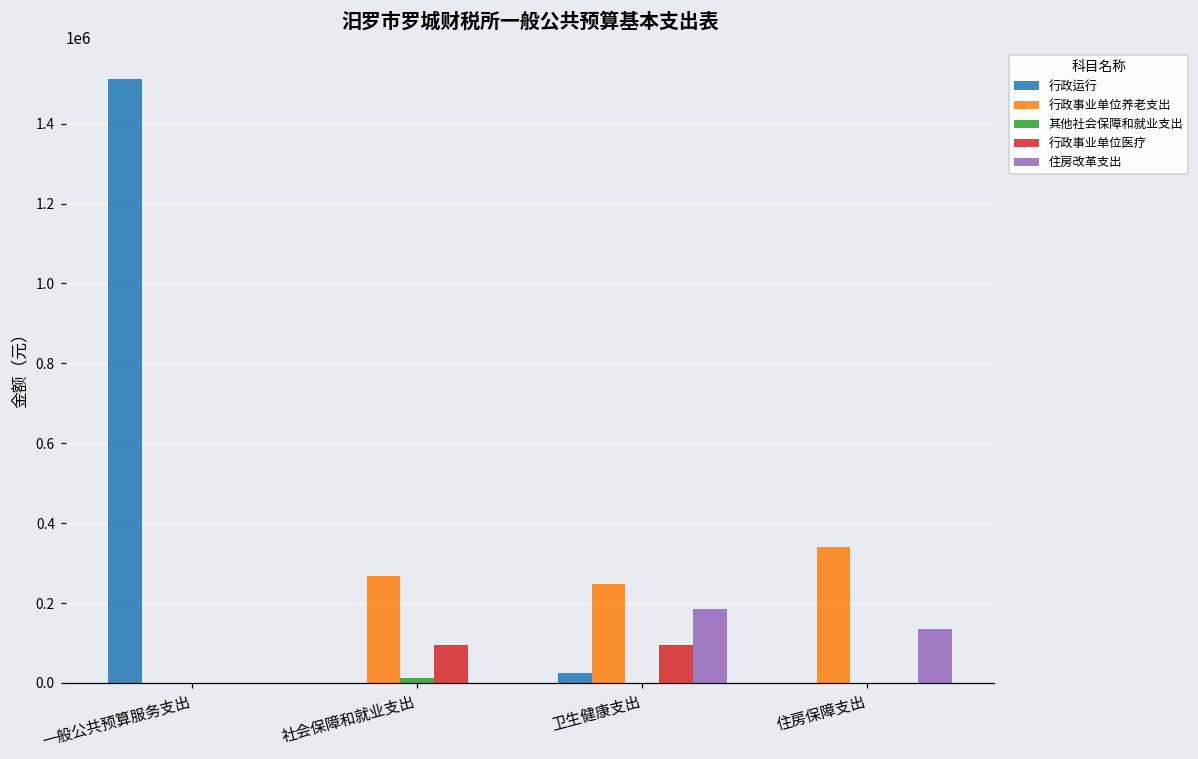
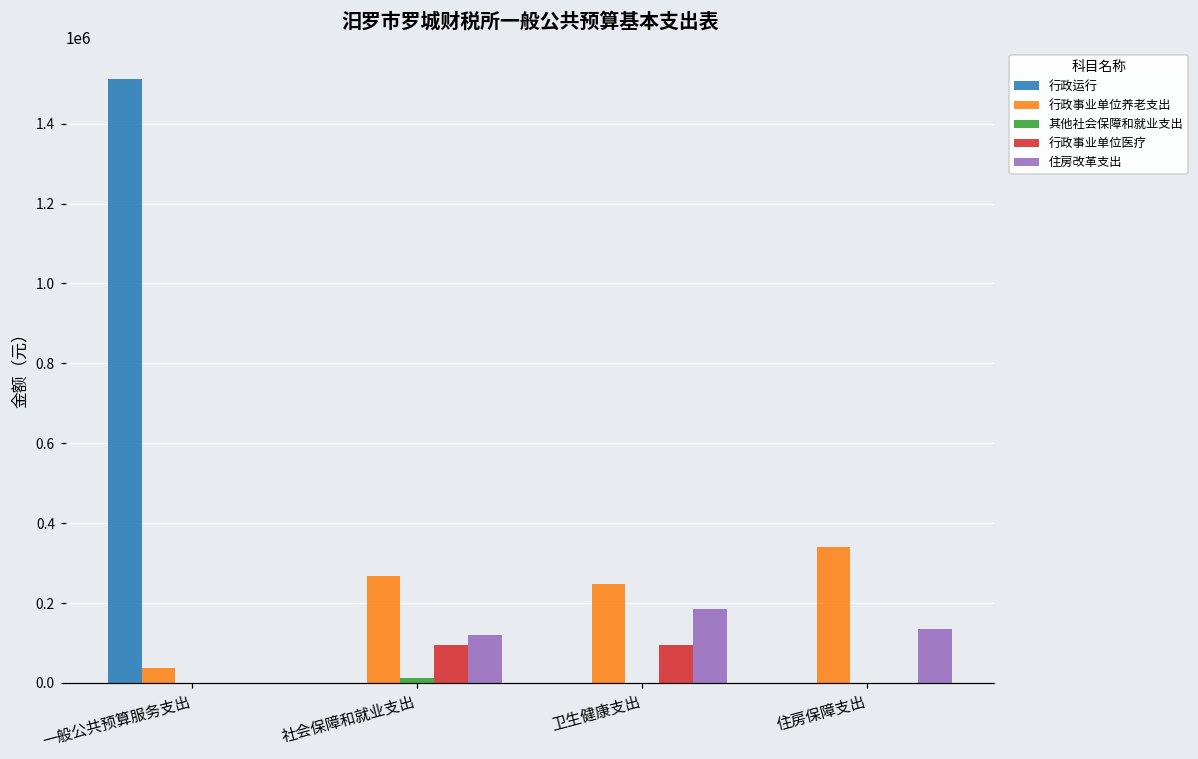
  {
    "行政运行": {
      "一般公共预算服务支出": 1510000,
      "社会保障和就业支出": 0,
-     "卫生健康支出": 30000,
+     "卫生健康支出": 0,
      "住房保障支出": 0
    },
    "行政事业单位养老支出": {
-     "一般公共预算服务支出": 0,
+     "一般公共预算服务支出": 40000,
      "社会保障和就业支出": 270000,
      "卫生健康支出": 250000,
      "住房保障支出": 340000
    },
    "其他社会保障和就业支出": {
      "一般公共预算服务支出": 0,
      "社会保障和就业支出": 10000,
      "卫生健康支出": 0,
      "住房保障支出": 0
    },
    "行政事业单位医疗": {
      "一般公共预算服务支出": 0,
      "社会保障和就业支出": 100000,
      "卫生健康支出": 100000,
      "住房保障支出": 0
    },
    "住房改革支出": {
      "一般公共预算服务支出": 0,
-     "社会保障和就业支出": 0,
+     "社会保障和就业支出": 120000,
      "卫生健康支出": 180000,
      "住房保障支出": 130000
    }
  }
